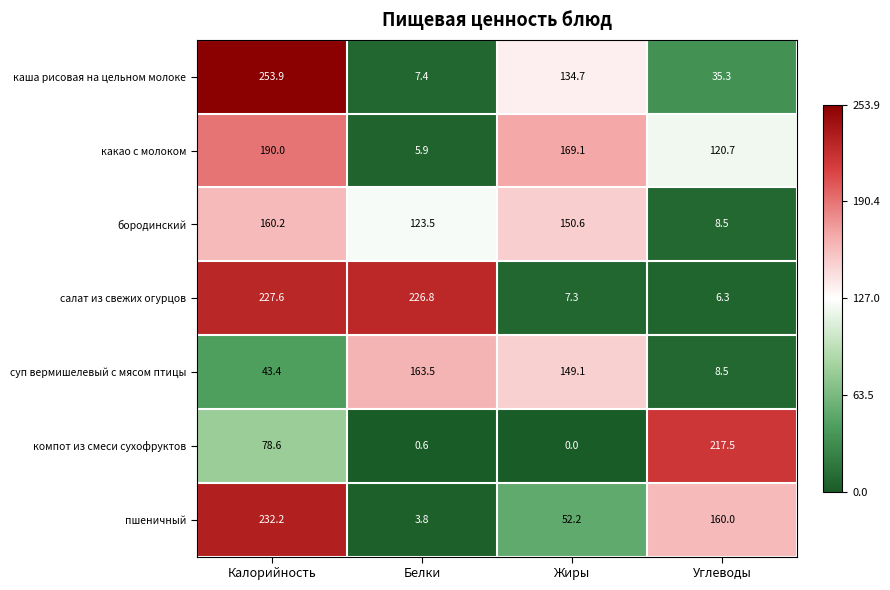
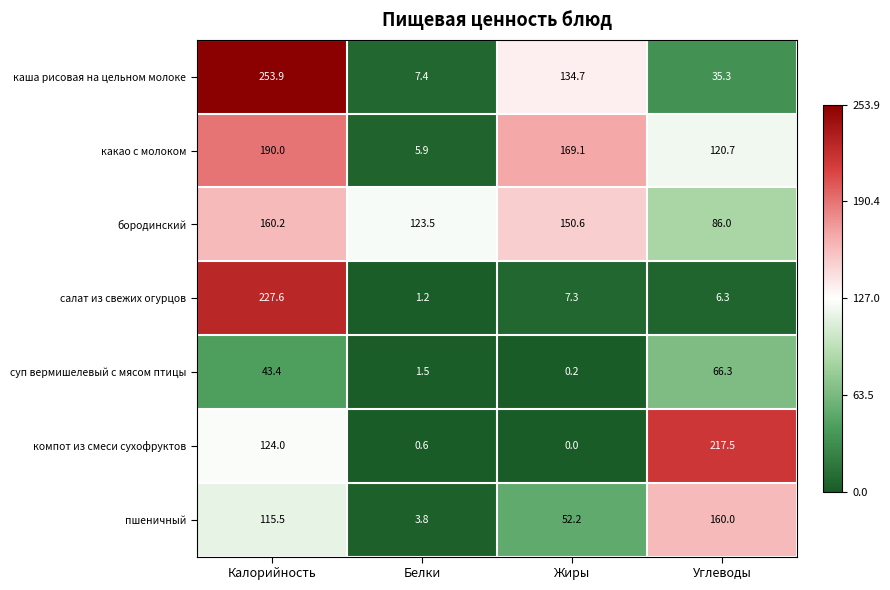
  {
    "каша рисовая на цельном молоке": {
      "Калорийность": 253.9,
      "Белки": 7.4,
      "Жиры": 134.7,
      "Углеводы": 35.3
    },
    "какао с молоком": {
      "Калорийность": 190.0,
      "Белки": 5.9,
      "Жиры": 169.1,
      "Углеводы": 120.7
    },
    "бородинский": {
      "Калорийность": 160.2,
      "Белки": 123.5,
      "Жиры": 150.6,
-     "Углеводы": 8.5
+     "Углеводы": 86.0
    },
    "салат из свежих огурцов": {
      "Калорийность": 227.6,
-     "Белки": 226.8,
+     "Белки": 1.2,
      "Жиры": 7.3,
      "Углеводы": 6.3
    },
    "суп вермишелевый с мясом птицы": {
      "Калорийность": 43.4,
-     "Белки": 163.5,
-     "Жиры": 149.1,
-     "Углеводы": 8.5
+     "Белки": 1.5,
+     "Жиры": 0.2,
+     "Углеводы": 66.3
    },
    "компот из смеси сухофруктов": {
-     "Калорийность": 78.6,
+     "Калорийность": 124.0,
      "Белки": 0.6,
      "Жиры": 0.0,
      "Углеводы": 217.5
    },
    "пшеничный": {
-     "Калорийность": 232.2,
+     "Калорийность": 115.5,
      "Белки": 3.8,
      "Жиры": 52.2,
      "Углеводы": 160.0
    }
  }
